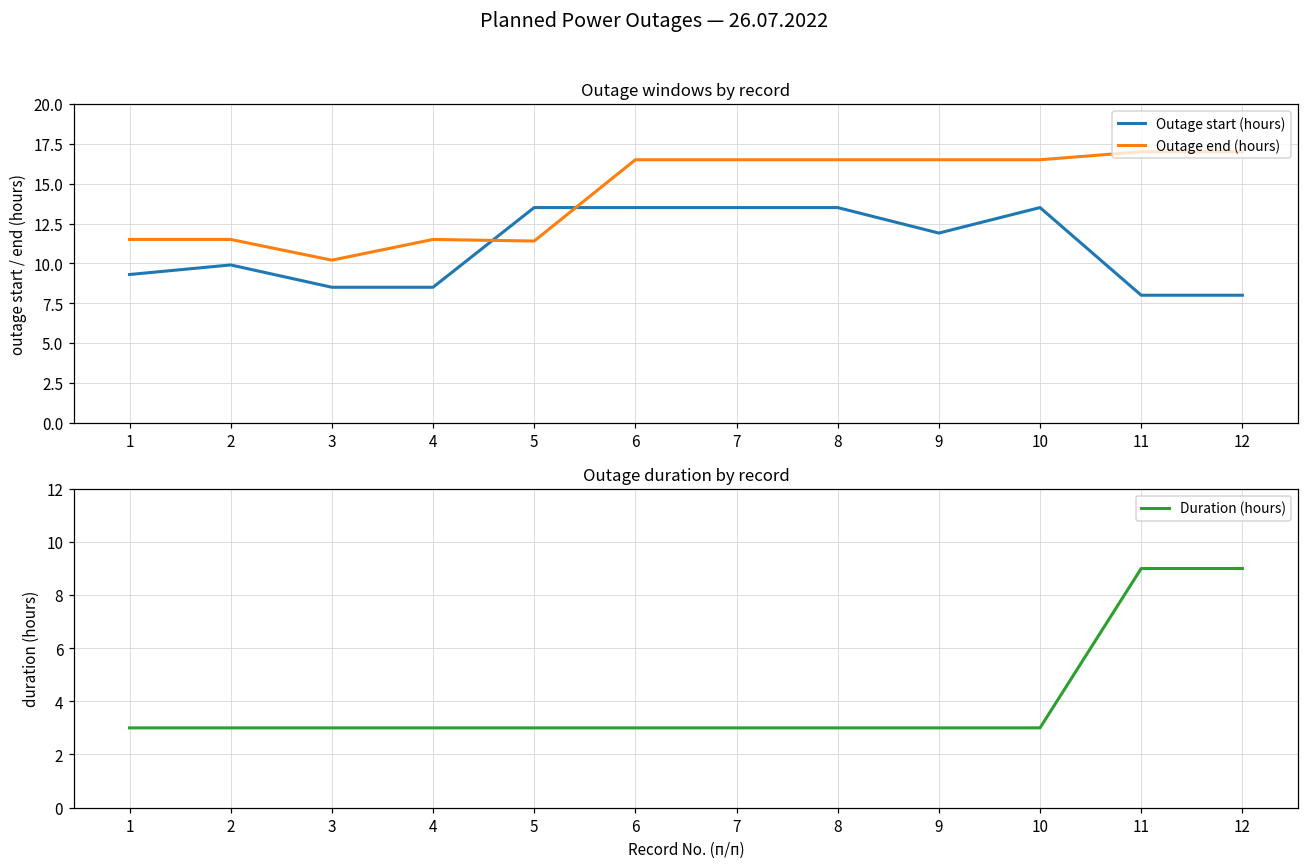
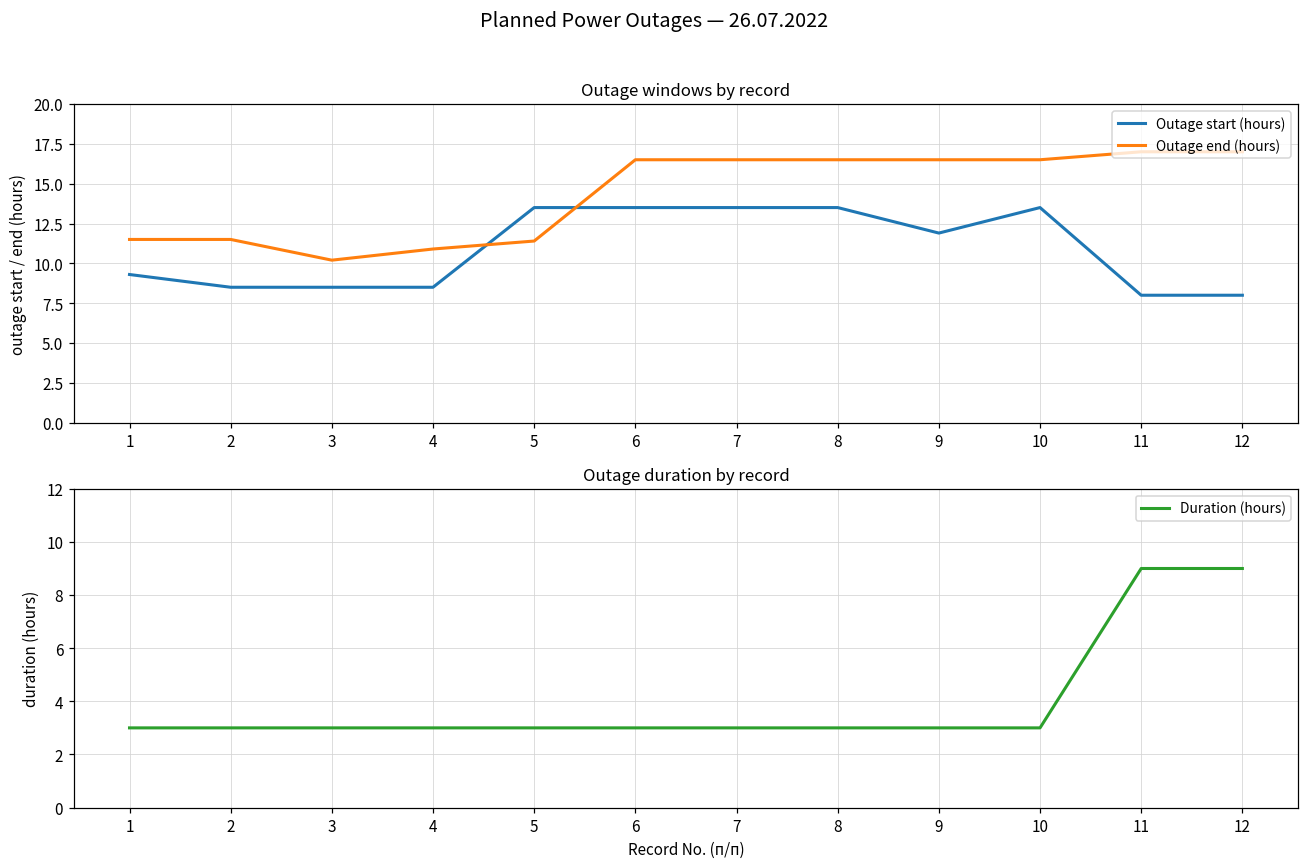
  {
    "Outage windows by record": {
      "Outage start (hours)": {
        "1": 9.3,
-       "2": 9.9,
+       "2": 8.5,
        "3": 8.5,
        "4": 8.5,
        "5": 13.5,
        "6": 13.5,
        "7": 13.5,
        "8": 13.5,
        "9": 11.9,
        "10": 13.5,
        "11": 8.0,
        "12": 8.0
      },
      "Outage end (hours)": {
        "1": 11.5,
        "2": 11.5,
        "3": 10.2,
-       "4": 11.5,
+       "4": 10.9,
        "5": 11.4,
        "6": 16.5,
        "7": 16.5,
        "8": 16.5,
        "9": 16.5,
        "10": 16.5
      }
    },
    "Outage duration by record": {
      "1": 3.0,
      "2": 3.0,
      "3": 3.0,
      "4": 3.0,
      "5": 3.0,
      "6": 3.0,
      "7": 3.0,
      "8": 3.0,
      "9": 3.0,
      "10": 3.0,
      "11": 9.0,
      "12": 9.0
    }
  }
